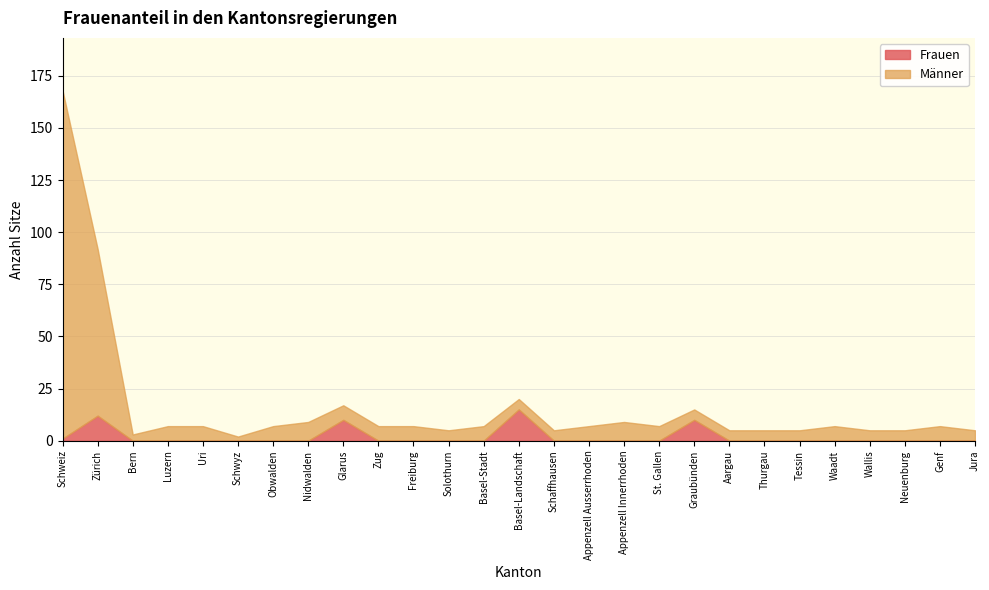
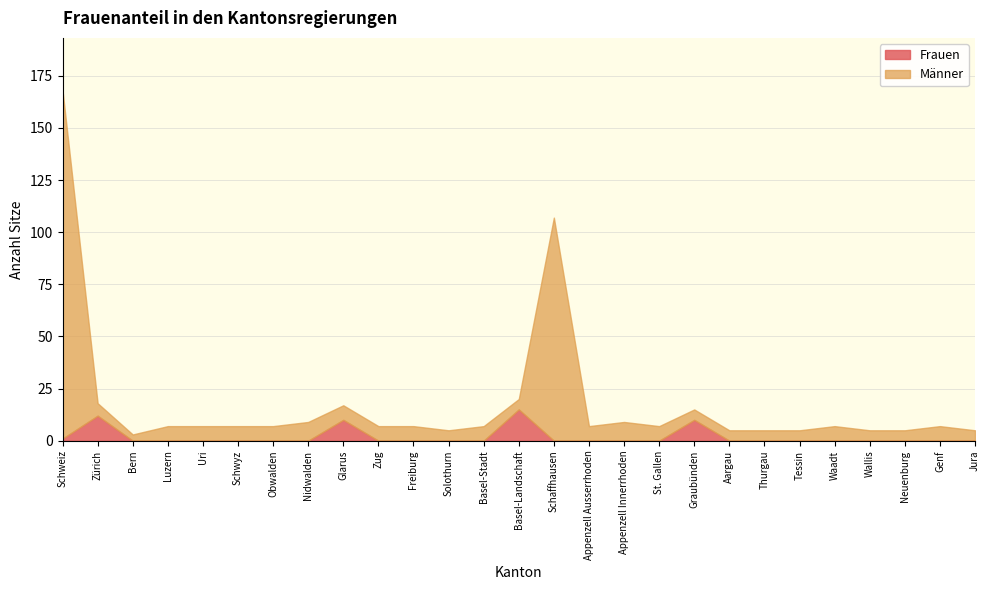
  {
    "Frauen": {
      "Zürich": 12,
      "Bern": 0,
      "Luzern": 0,
      "Uri": 0,
      "Schwyz": 0,
      "Obwalden": 0,
      "Nidwalden": 0,
      "Glarus": 10,
      "Zug": 0,
      "Freiburg": 0,
      "Solothurn": 0,
      "Basel-Stadt": 0,
      "Basel-Landschaft": 15,
      "Schaffhausen": 0,
      "Appenzell Ausserrhoden": 0,
      "Appenzell Innerrhoden": 0,
      "St. Gallen": 0,
      "Graubünden": 10,
      "Aargau": 0,
      "Thurgau": 0,
      "Tessin": 0,
      "Waadt": 0,
      "Wallis": 0,
      "Neuenburg": 0,
      "Genf": 0,
      "Jura": 0
    },
    "Männer": {
      "Schweiz": 167,
-     "Zürich": 80,
+     "Zürich": 6,
      "Bern": 3,
      "Luzern": 7,
      "Uri": 7,
-     "Schwyz": 2,
+     "Schwyz": 7,
      "Obwalden": 7,
      "Nidwalden": 9,
      "Glarus": 7,
      "Zug": 7,
      "Freiburg": 7,
      "Solothurn": 5,
      "Basel-Stadt": 7,
      "Basel-Landschaft": 5,
-     "Schaffhausen": 5,
+     "Schaffhausen": 107,
      "Appenzell Ausserrhoden": 7,
      "Appenzell Innerrhoden": 9,
      "St. Gallen": 7,
      "Graubünden": 5,
      "Aargau": 5,
      "Thurgau": 5,
      "Tessin": 5,
      "Waadt": 7,
      "Wallis": 5,
      "Neuenburg": 5,
      "Genf": 7,
      "Jura": 5
    }
  }
